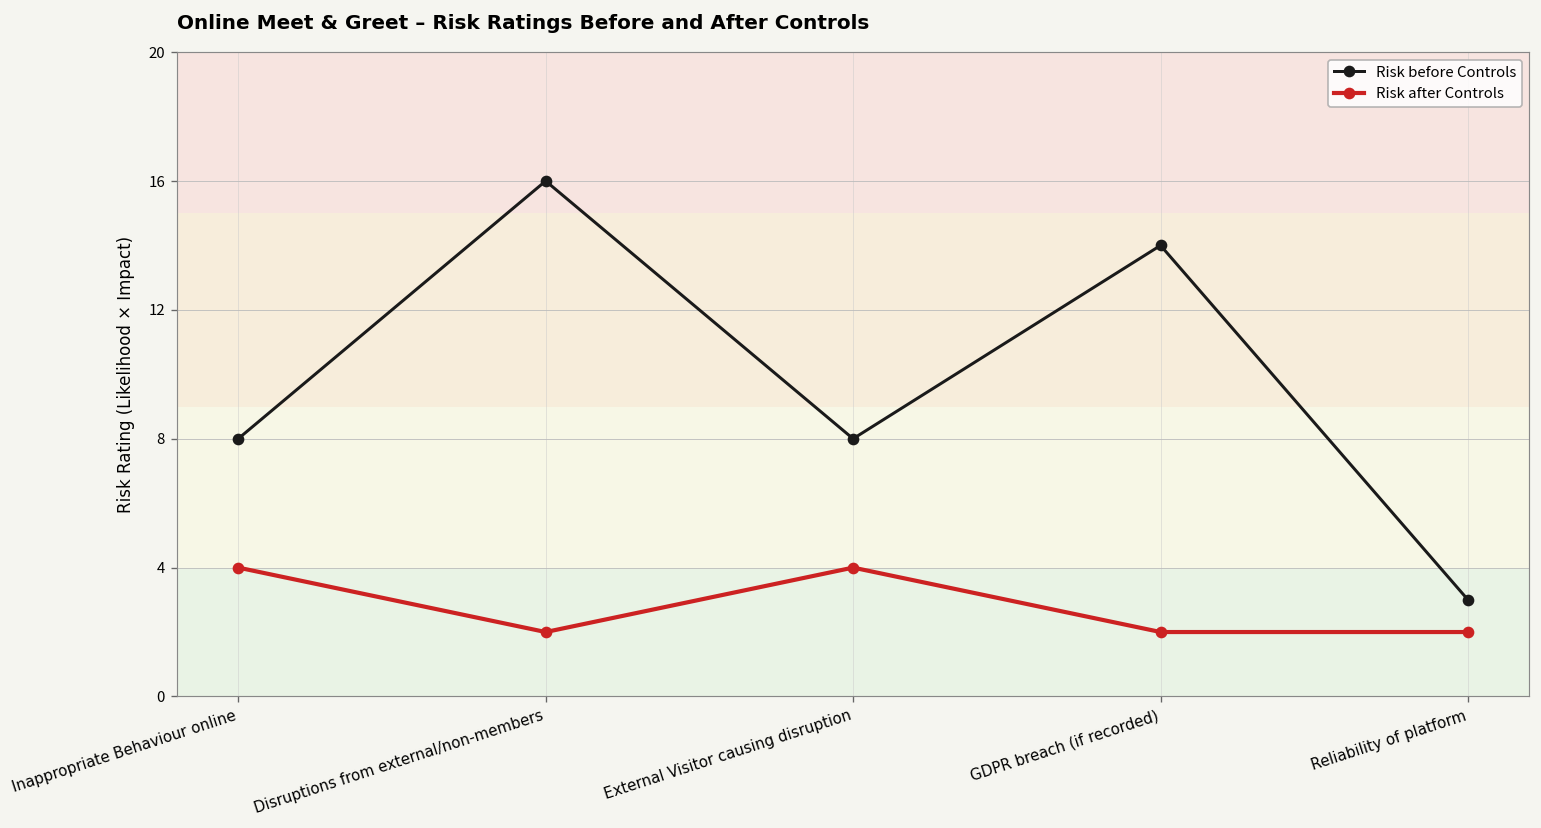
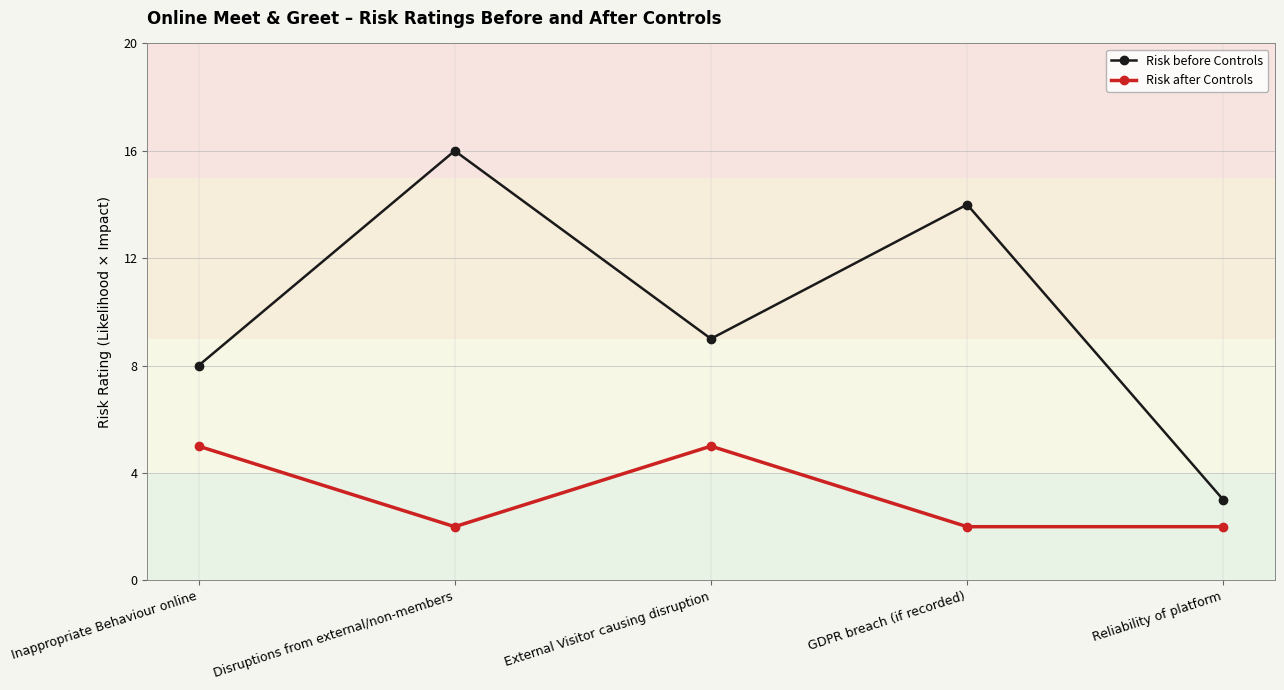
  {
    "Risk before Controls": {
      "Inappropriate Behaviour online": 8,
      "Disruptions from external/non-members": 16,
-     "External Visitor causing disruption": 8,
+     "External Visitor causing disruption": 9,
      "GDPR breach (if recorded)": 14,
      "Reliability of platform": 3
    },
    "Risk after Controls": {
-     "Inappropriate Behaviour online": 4,
+     "Inappropriate Behaviour online": 5,
      "Disruptions from external/non-members": 2,
-     "External Visitor causing disruption": 4,
+     "External Visitor causing disruption": 5,
      "GDPR breach (if recorded)": 2,
      "Reliability of platform": 2
    }
  }
